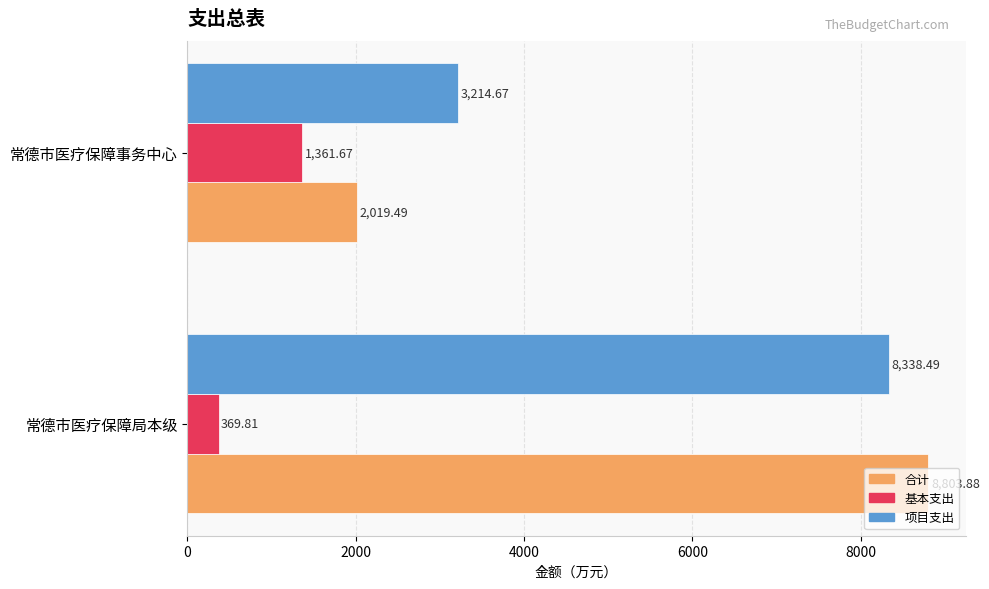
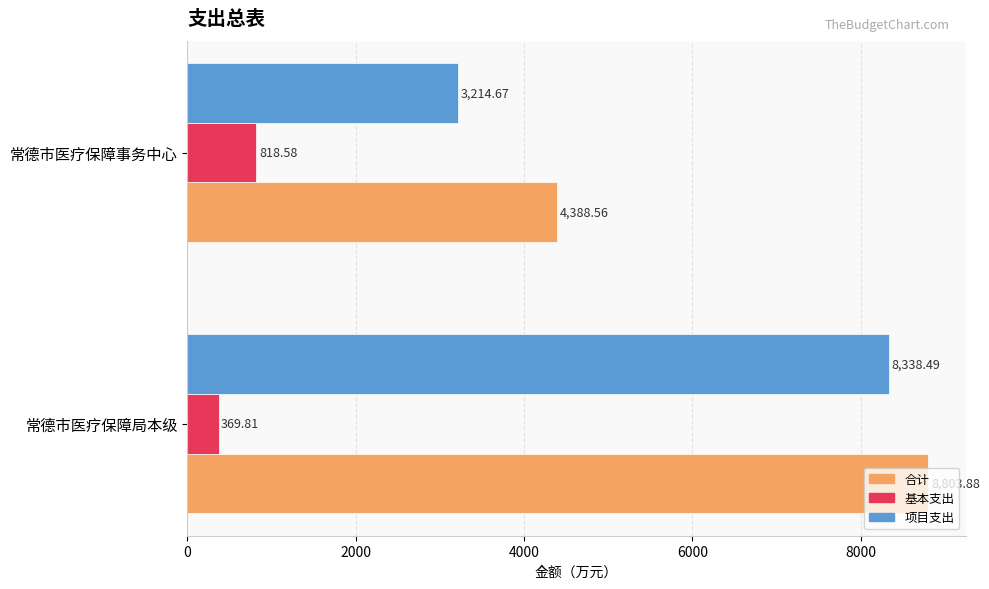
  {
    "合计": {
-     "常德市医疗保障事务中心": "2,019.49"
+     "常德市医疗保障事务中心": "4,388.56"
    },
    "基本支出": {
-     "常德市医疗保障事务中心": "1,361.67",
+     "常德市医疗保障事务中心": "818.58",
      "常德市医疗保障局本级": "369.81"
    },
    "项目支出": {
      "常德市医疗保障事务中心": "3,214.67",
      "常德市医疗保障局本级": "8,338.49"
    }
  }
